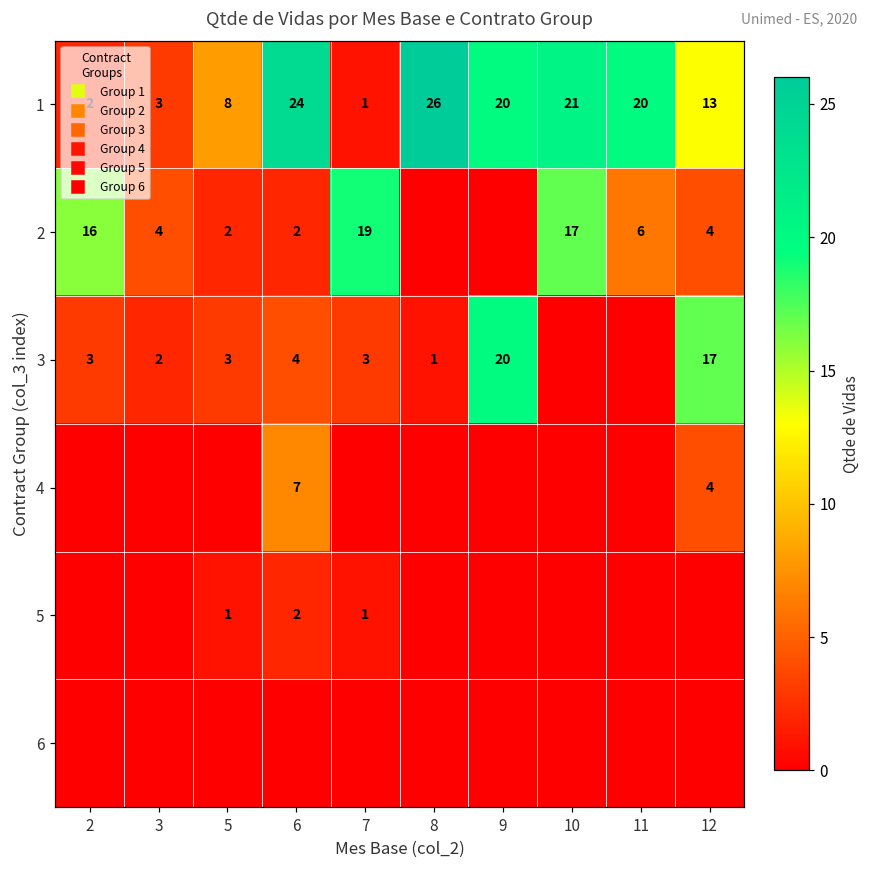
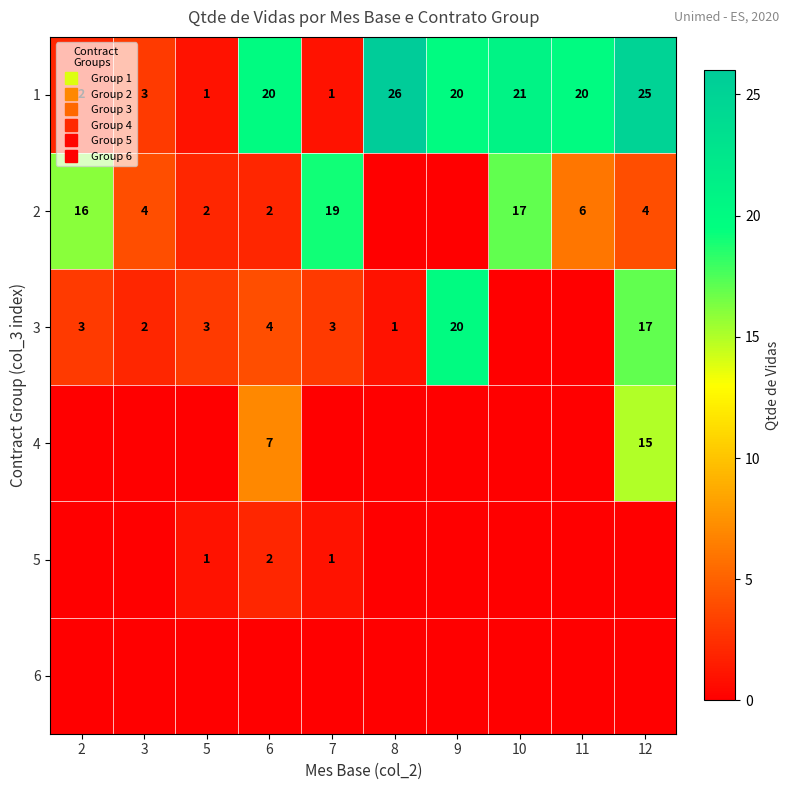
  {
    "1": {
      "3": 3,
-     "5": 8,
-     "6": 24,
+     "5": 1,
+     "6": 20,
      "7": 1,
      "8": 26,
      "9": 20,
      "10": 21,
      "11": 20,
-     "12": 13
+     "12": 25
    },
    "2": {
      "2": 16,
      "3": 4,
      "5": 2,
      "6": 2,
      "7": 19,
      "10": 17,
      "11": 6,
      "12": 4
    },
    "3": {
      "2": 3,
      "3": 2,
      "5": 3,
      "6": 4,
      "7": 3,
      "8": 1,
      "9": 20,
      "12": 17
    },
    "4": {
      "6": 7,
-     "12": 4
+     "12": 15
    },
    "5": {
      "5": 1,
      "6": 2,
      "7": 1
    }
  }
